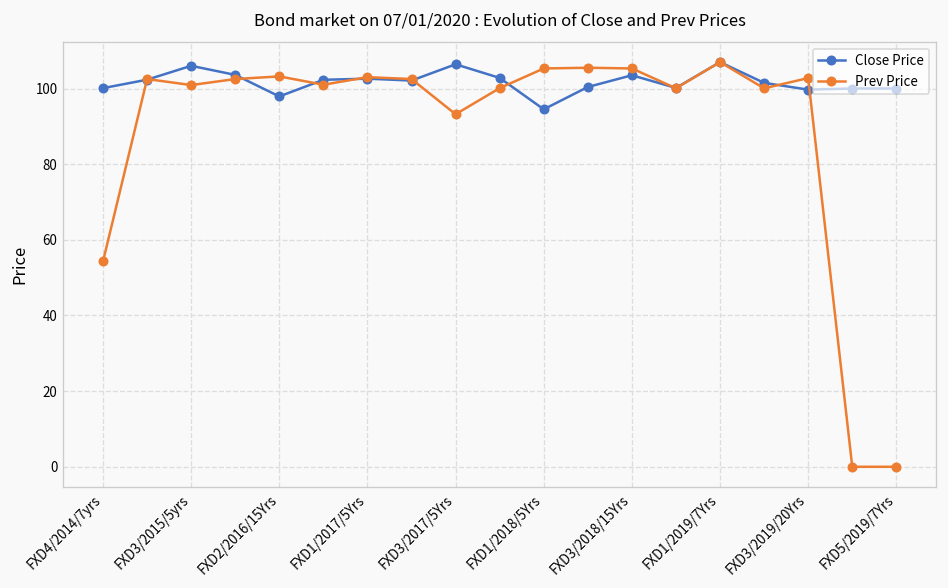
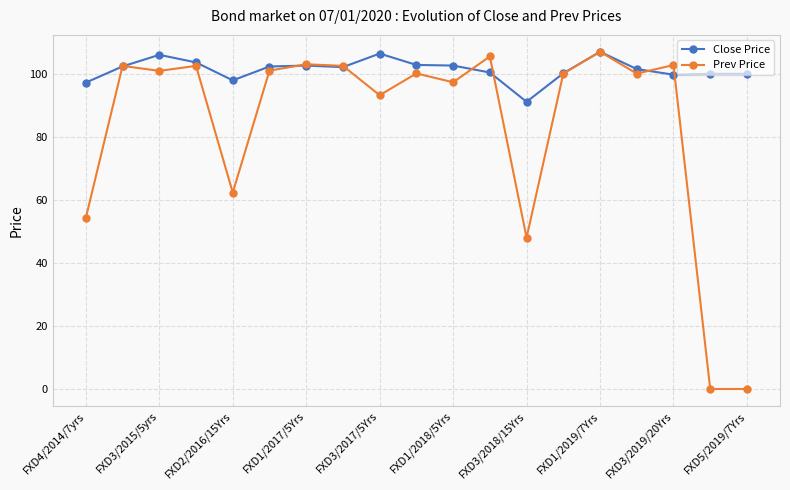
  {
    "Close Price": {
-     "FXD4/2014/7yrs": 100,
+     "FXD4/2014/7yrs": 97,
      "FXD3/2015/5yrs": 106,
      "FXD2/2016/15Yrs": 98,
      "FXD3/2017/5Yrs": 106,
-     "FXD1/2018/5Yrs": 95,
-     "FXD3/2018/15Yrs": 104,
+     "FXD1/2018/5Yrs": 103,
+     "FXD3/2018/15Yrs": 91,
      "FXD3/2019/20Yrs": 100
    },
    "Prev Price": {
      "FXD4/2014/7yrs": 54,
      "FXD3/2015/5yrs": 101,
-     "FXD2/2016/15Yrs": 103,
+     "FXD2/2016/15Yrs": 62,
      "FXD3/2017/5Yrs": 93,
-     "FXD1/2018/5Yrs": 105,
-     "FXD3/2018/15Yrs": 105,
+     "FXD1/2018/5Yrs": 97,
+     "FXD3/2018/15Yrs": 48,
      "FXD3/2019/20Yrs": 103,
      "FXD5/2019/7Yrs": 0
    }
  }
